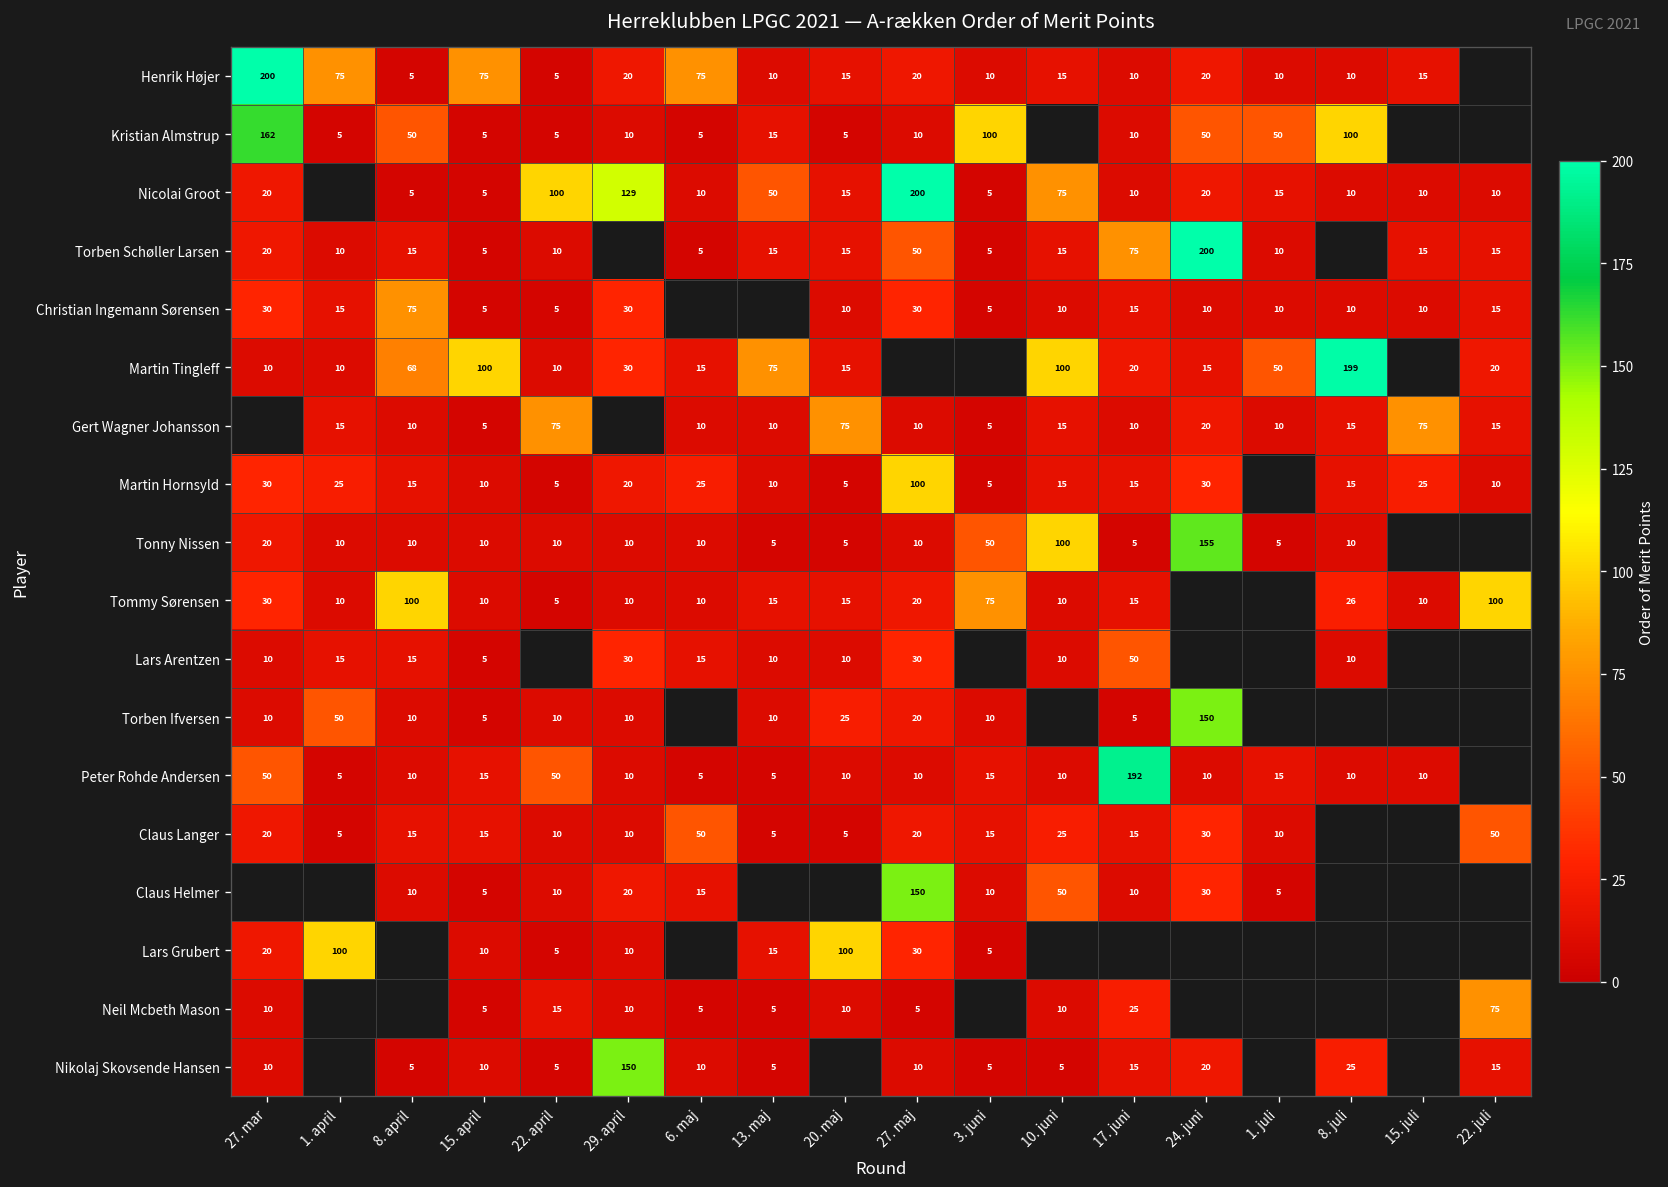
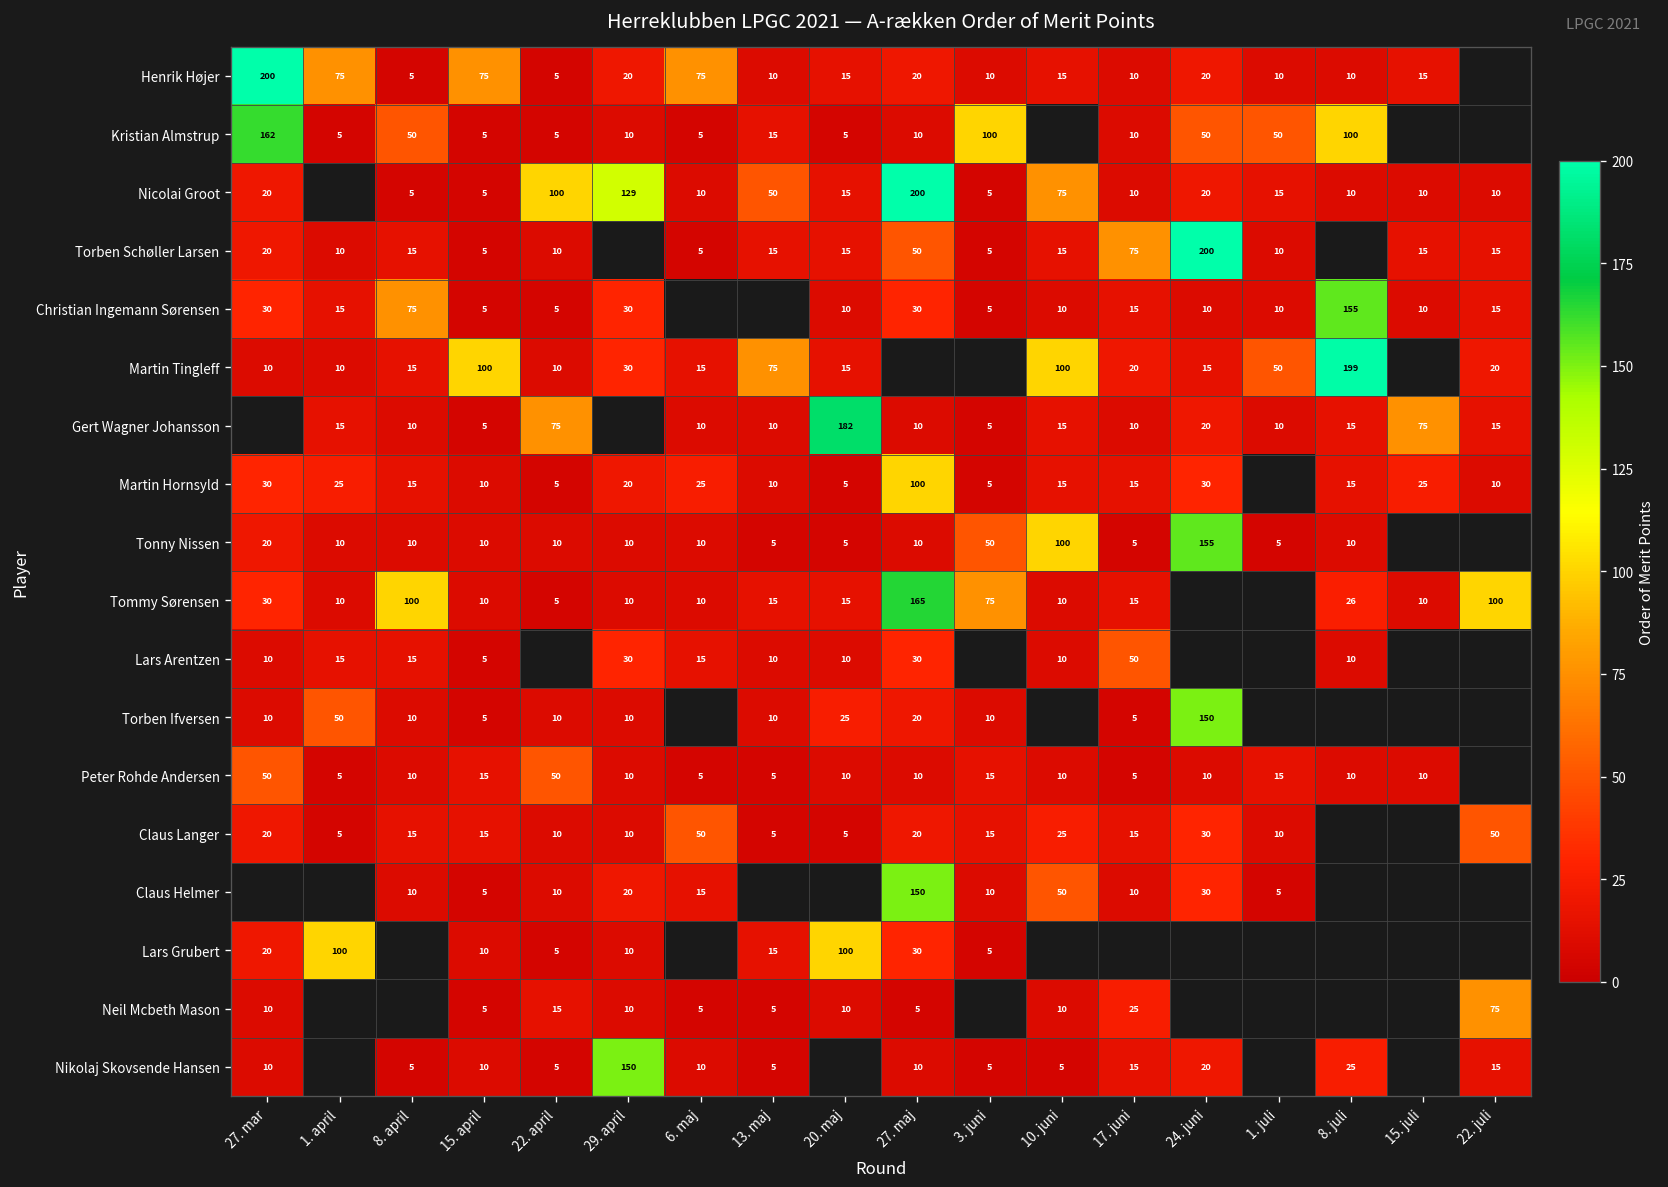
  {
    "Christian Ingemann Sørensen": {
      "27. mar": 30,
      "1. april": 15,
      "8. april": 75,
      "15. april": 5,
      "22. april": 5,
      "29. april": 30,
      "20. maj": 10,
      "27. maj": 30,
      "3. juni": 5,
      "10. juni": 10,
      "17. juni": 15,
      "24. juni": 10,
      "1. juli": 10,
-     "8. juli": 10,
+     "8. juli": 155,
      "15. juli": 10,
      "22. juli": 15
    },
    "Martin Tingleff": {
      "27. mar": 10,
      "1. april": 10,
-     "8. april": 68,
+     "8. april": 15,
      "15. april": 100,
      "22. april": 10,
      "29. april": 30,
      "6. maj": 15,
      "13. maj": 75,
      "20. maj": 15,
      "10. juni": 100,
      "17. juni": 20,
      "24. juni": 15,
      "1. juli": 50,
      "8. juli": 199,
      "22. juli": 20
    },
    "Gert Wagner Johansson": {
      "1. april": 15,
      "8. april": 10,
      "15. april": 5,
      "22. april": 75,
      "6. maj": 10,
      "13. maj": 10,
-     "20. maj": 75,
+     "20. maj": 182,
      "27. maj": 10,
      "3. juni": 5,
      "10. juni": 15,
      "17. juni": 10,
      "24. juni": 20,
      "1. juli": 10,
      "8. juli": 15,
      "15. juli": 75,
      "22. juli": 15
    },
    "Tommy Sørensen": {
      "27. mar": 30,
      "1. april": 10,
      "8. april": 100,
      "15. april": 10,
      "22. april": 5,
      "29. april": 10,
      "6. maj": 10,
      "13. maj": 15,
      "20. maj": 15,
-     "27. maj": 20,
+     "27. maj": 165,
      "3. juni": 75,
      "10. juni": 10,
      "17. juni": 15,
      "8. juli": 26,
      "15. juli": 10,
      "22. juli": 100
    },
    "Peter Rohde Andersen": {
      "27. mar": 50,
      "1. april": 5,
      "8. april": 10,
      "15. april": 15,
      "22. april": 50,
      "29. april": 10,
      "6. maj": 5,
      "13. maj": 5,
      "20. maj": 10,
      "27. maj": 10,
      "3. juni": 15,
      "10. juni": 10,
-     "17. juni": 192,
+     "17. juni": 5,
      "24. juni": 10,
      "1. juli": 15,
      "8. juli": 10,
      "15. juli": 10
    }
  }
